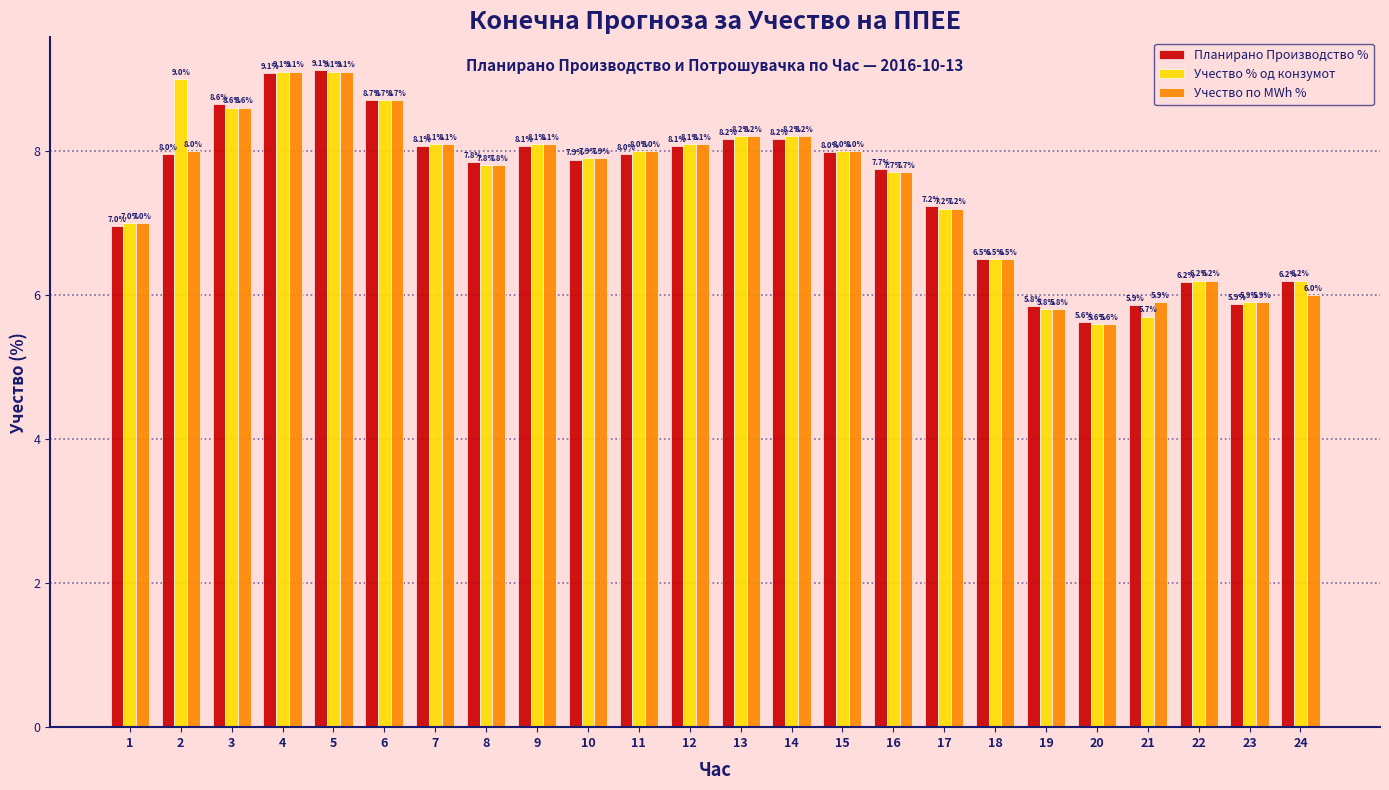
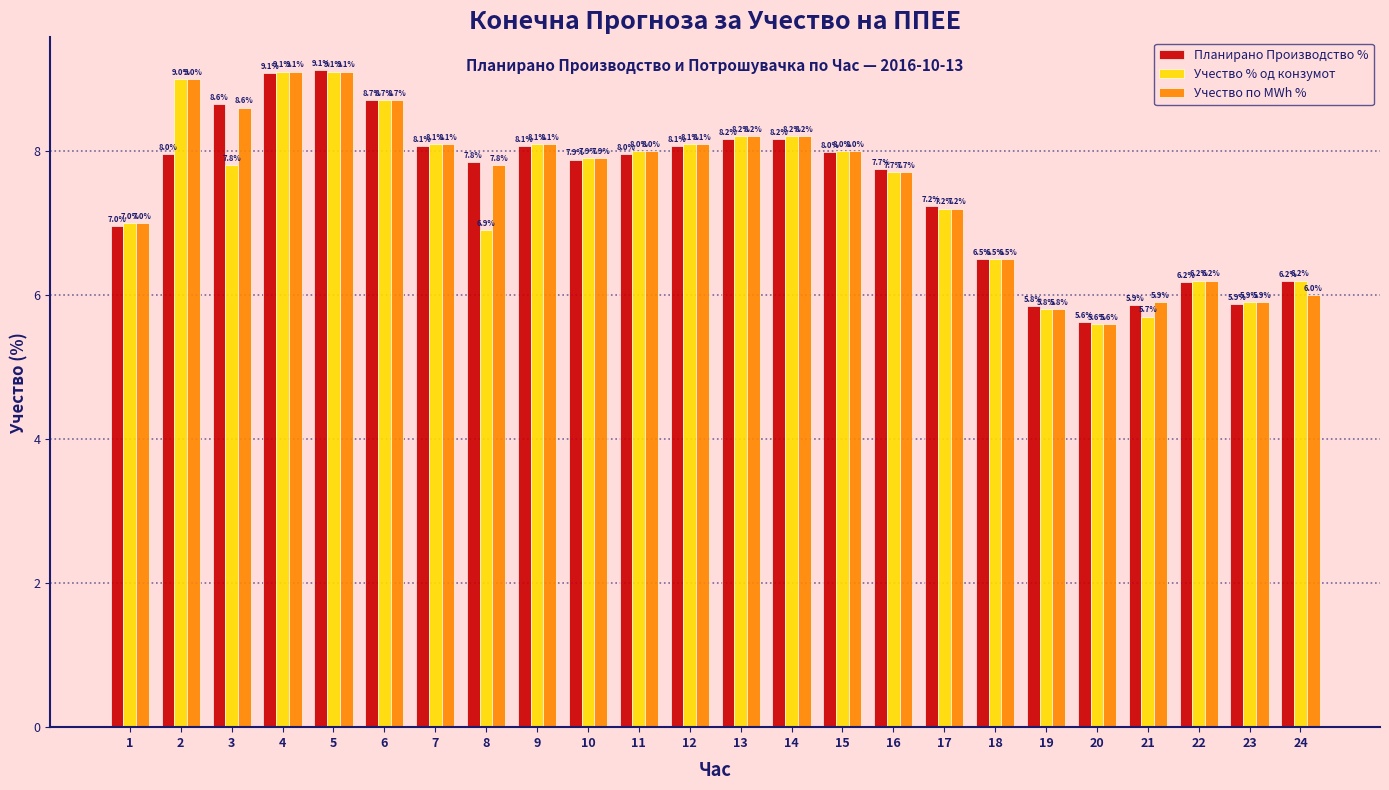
  {
    "Планирано Производство %": {
      "2": "8.0%",
      "3": "8.6%",
      "8": "7.8%",
      "21": "5.9%"
    },
    "Учество % од конзумот": {
-     "3": "8.6%",
-     "8": "7.8%",
+     "3": "7.8%",
+     "8": "6.9%",
      "21": "5.7%"
    },
    "Учество по MWh %": {
-     "2": "8.0%",
+     "2": "9.0%",
      "3": "8.6%",
      "8": "7.8%",
      "21": "5.9%",
      "24": "6.0%"
    }
  }
